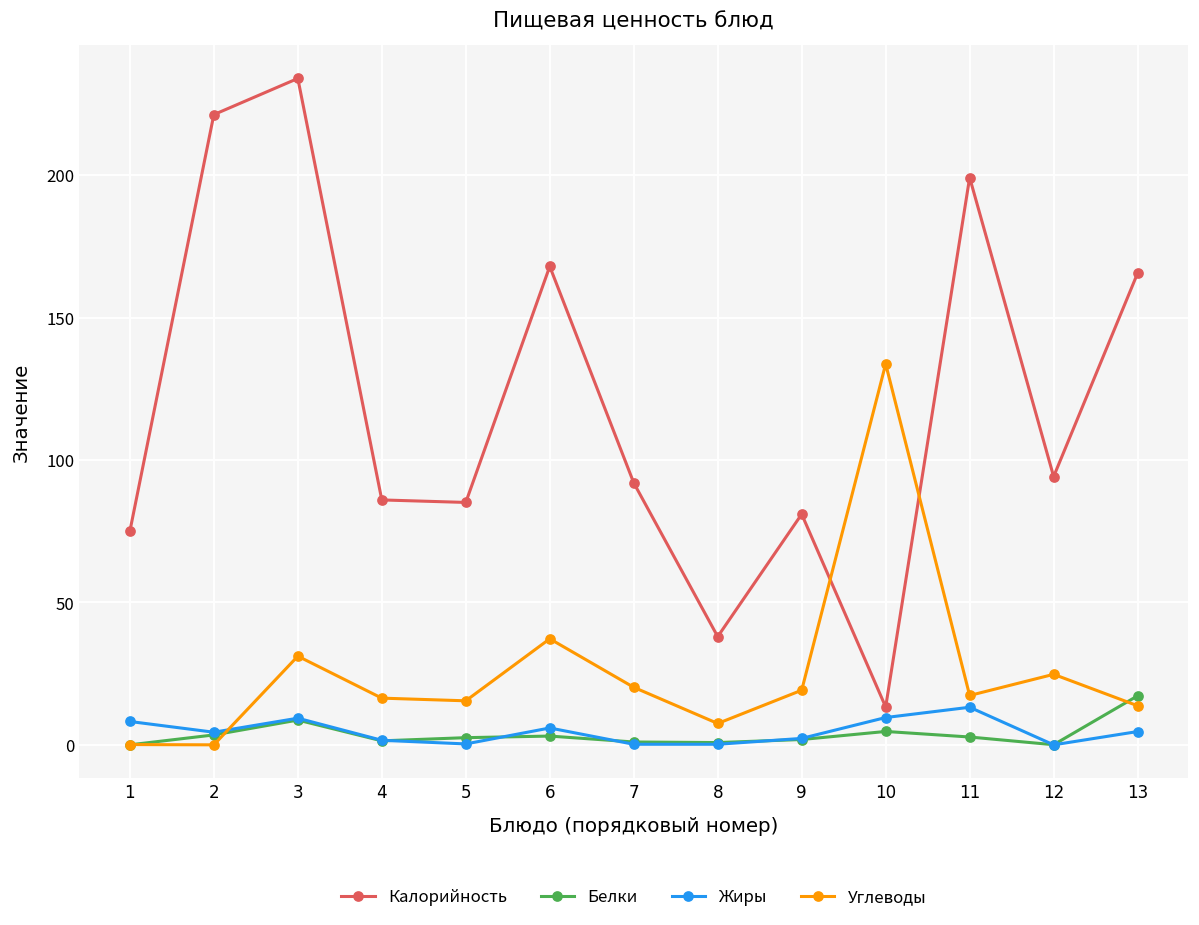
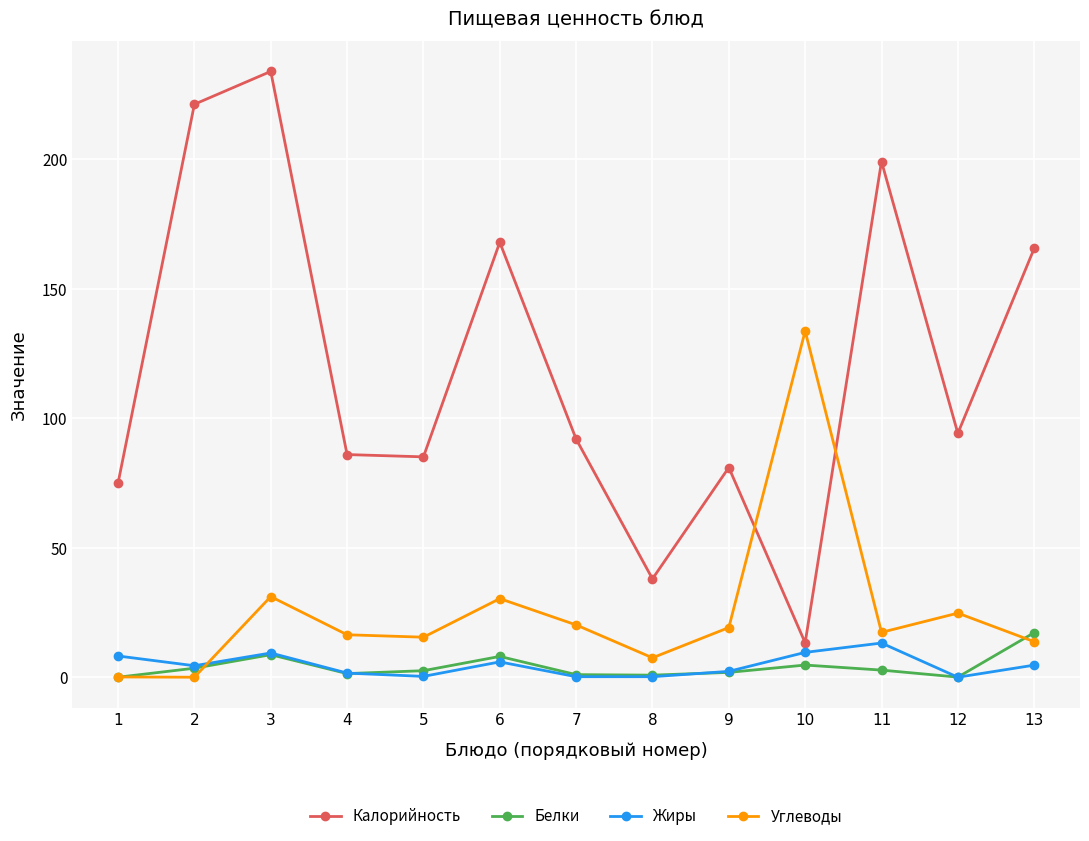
  {
    "Калорийность": {
      "1": 75,
      "2": 221,
      "3": 234,
      "4": 86,
      "5": 85,
      "6": 168,
      "7": 92,
      "8": 38,
      "9": 81,
      "10": 13,
      "11": 199,
      "12": 94,
      "13": 166
    },
    "Белки": {
      "5": 3,
-     "6": 3,
+     "6": 8,
      "10": 5,
      "11": 3,
      "13": 17
    },
    "Жиры": {
      "1": 8,
      "5": 0,
      "6": 6,
      "10": 10,
      "11": 13,
      "13": 5
    },
    "Углеводы": {
      "2": 0,
      "3": 31,
      "4": 16,
      "5": 15,
-     "6": 37,
+     "6": 30,
      "7": 20,
      "8": 8,
      "9": 19,
      "10": 134,
      "11": 17,
      "12": 25,
      "13": 14
    }
  }
